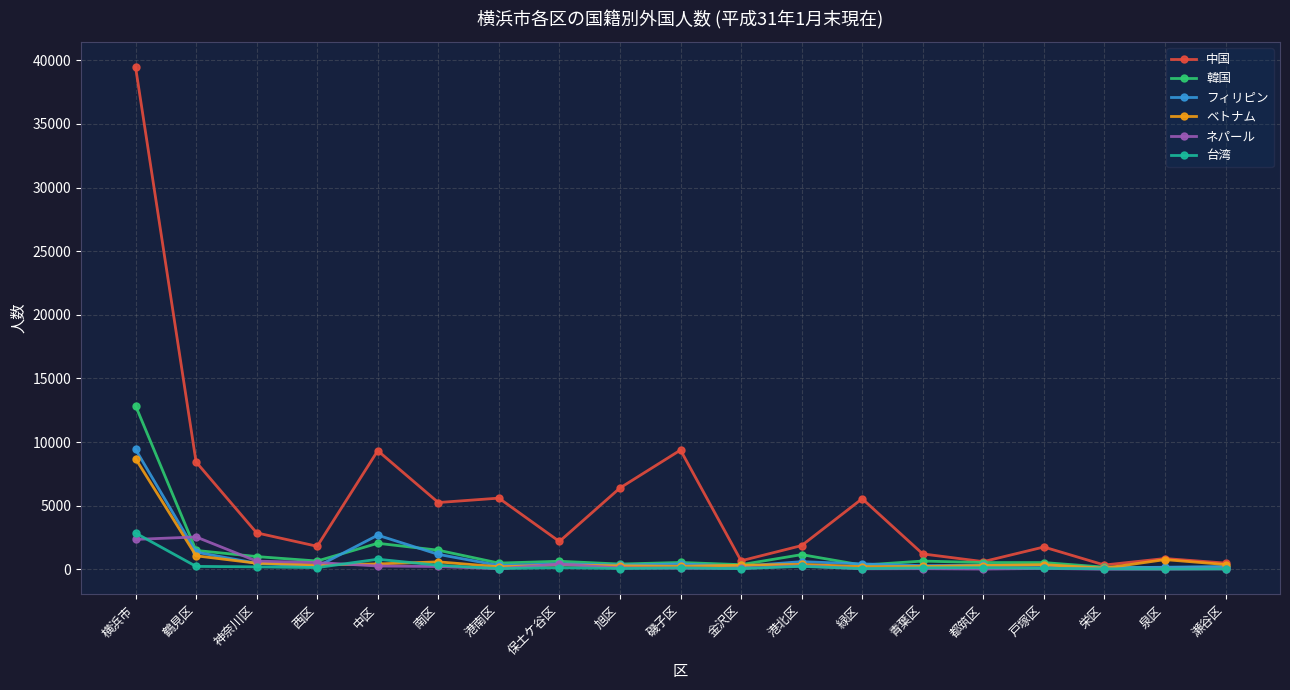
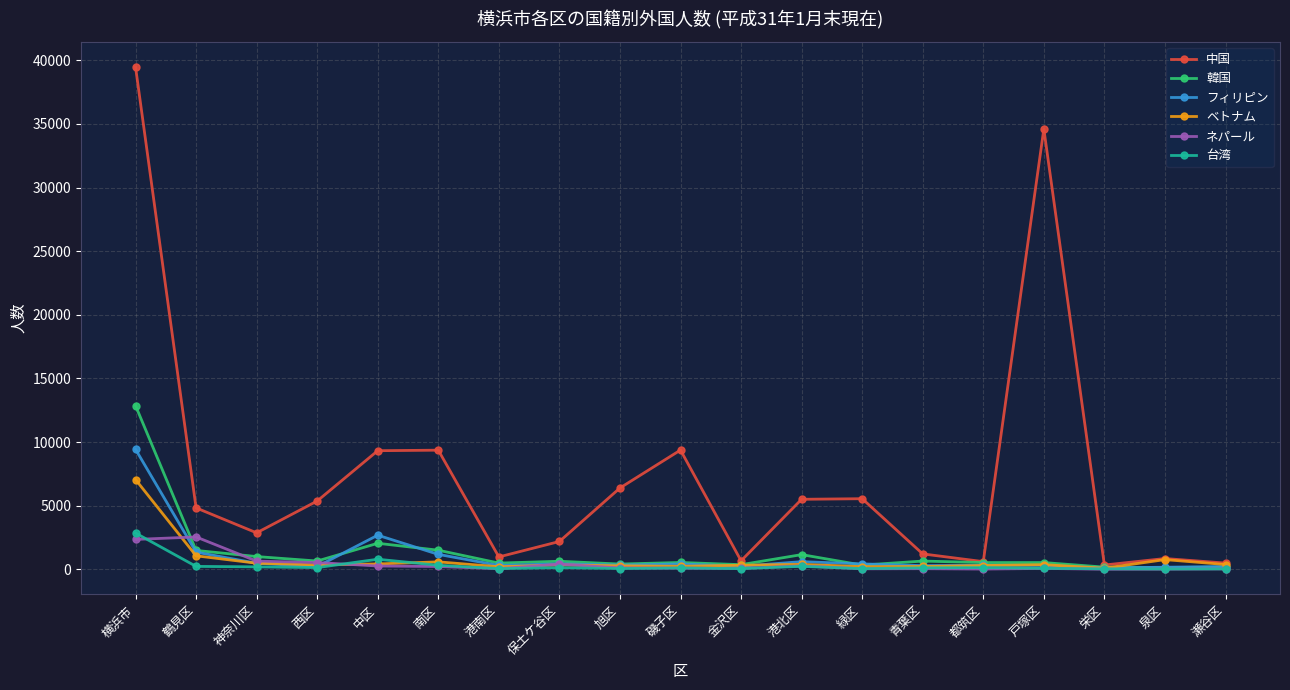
  {
    "中国": {
      "横浜市": 39500,
-     "鶴見区": 8400,
+     "鶴見区": 4800,
      "神奈川区": 2900,
-     "西区": 1800,
+     "西区": 5400,
      "中区": 9300,
-     "南区": 5300,
-     "港南区": 5600,
+     "南区": 9400,
+     "港南区": 1000,
      "保土ケ谷区": 2200,
      "旭区": 6400,
      "磯子区": 9400,
      "金沢区": 700,
-     "港北区": 1900,
+     "港北区": 5500,
      "緑区": 5600,
      "青葉区": 1200,
-     "戸塚区": 1800
+     "戸塚区": 34600
    },
    "フィリピン": {
      "横浜市": 9400,
      "中区": 2700,
      "南区": 1200,
      "港北区": 600
    },
    "ベトナム": {
-     "横浜市": 8700,
+     "横浜市": 7100,
      "鶴見区": 1100,
      "南区": 600
    },
    "ネパール": {
      "横浜市": 2400,
      "鶴見区": 2500
    }
  }
